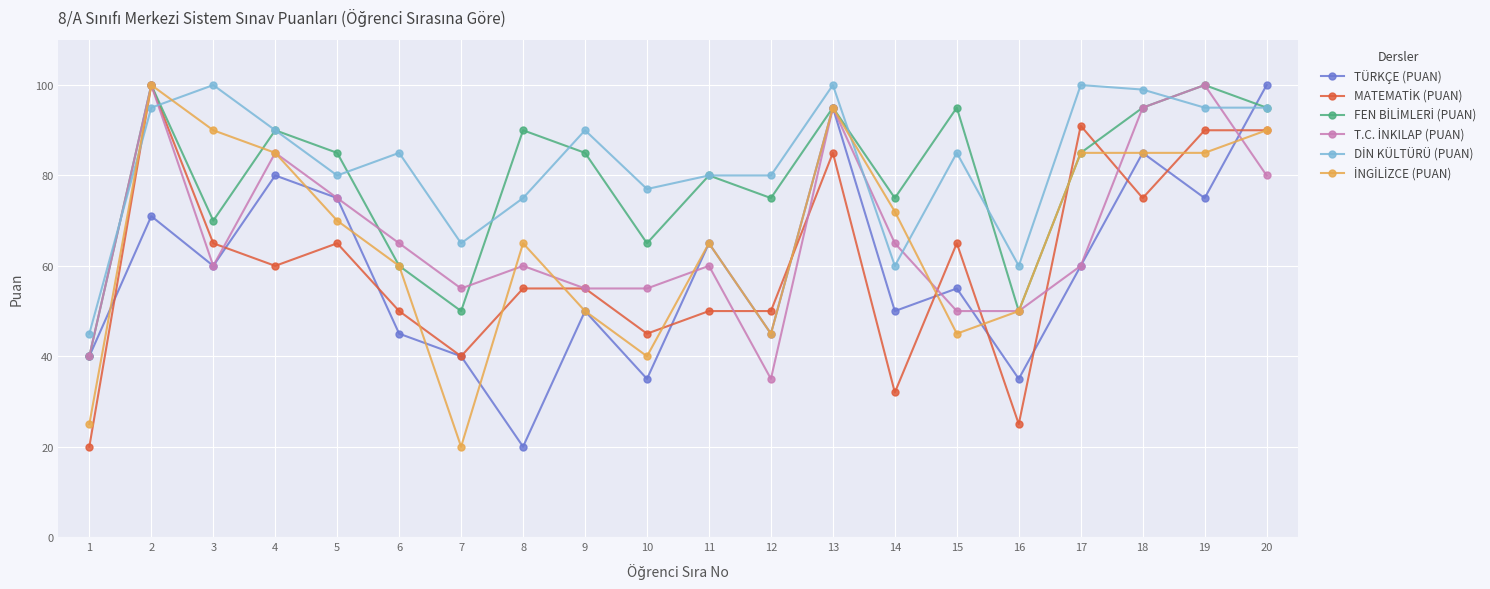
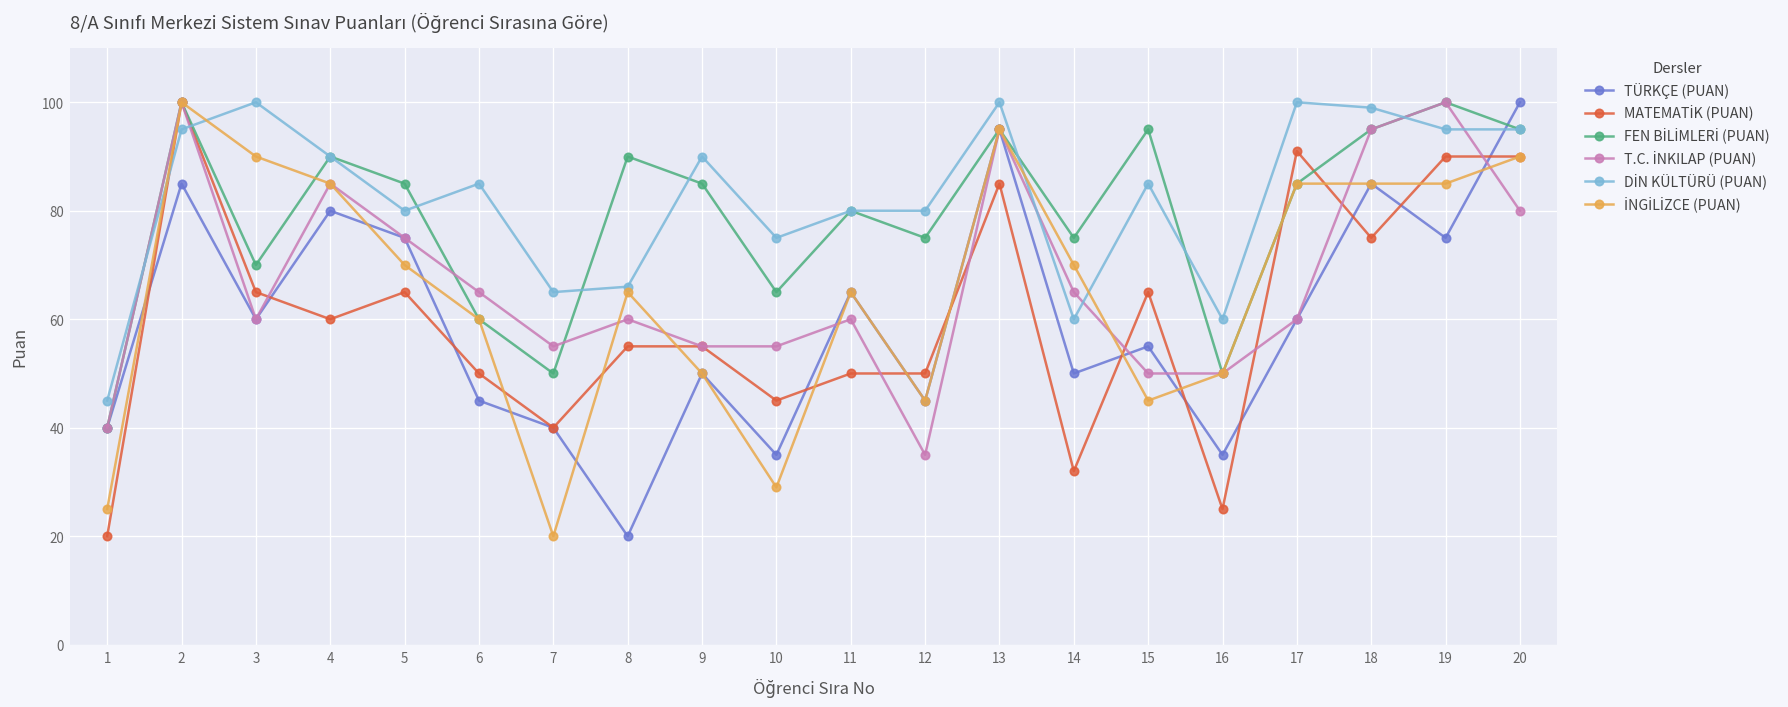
  {
    "TÜRKÇE (PUAN)": {
-     "2": 71,
+     "2": 85,
      "4": 80,
      "6": 45,
      "8": 20,
      "10": 35,
      "14": 50,
      "15": 55,
      "16": 35,
      "19": 75,
      "20": 100
    },
    "MATEMATİK (PUAN)": {
      "1": 20,
      "3": 65,
      "4": 60,
      "5": 65,
      "6": 50,
      "8": 55,
      "10": 45,
      "11": 50,
      "12": 50,
      "13": 85,
      "14": 32,
      "15": 65,
      "16": 25,
      "17": 91,
      "18": 75,
      "19": 90
    },
    "FEN BİLİMLERİ (PUAN)": {
      "3": 70,
      "5": 85,
      "7": 50,
      "8": 90,
      "9": 85,
      "10": 65,
      "12": 75,
      "14": 75,
      "15": 95
    },
    "T.C. İNKILAP (PUAN)": {
      "6": 65,
      "7": 55,
      "8": 60,
      "10": 55,
      "11": 60,
      "12": 35,
      "14": 65,
      "15": 50,
      "20": 80
    },
    "DİN KÜLTÜRÜ (PUAN)": {
      "1": 45,
      "2": 95,
      "3": 100,
      "5": 80,
      "6": 85,
      "7": 65,
-     "8": 75,
+     "8": 66,
      "9": 90,
-     "10": 77,
+     "10": 75,
      "12": 80,
      "13": 100,
      "14": 60,
      "15": 85,
      "16": 60,
      "17": 100,
      "18": 99,
      "19": 95
    },
    "İNGİLİZCE (PUAN)": {
      "1": 25,
      "3": 90,
      "5": 70,
      "7": 20,
      "8": 65,
-     "10": 40,
-     "14": 72,
+     "10": 29,
+     "14": 70,
      "15": 45,
      "19": 85
    }
  }
